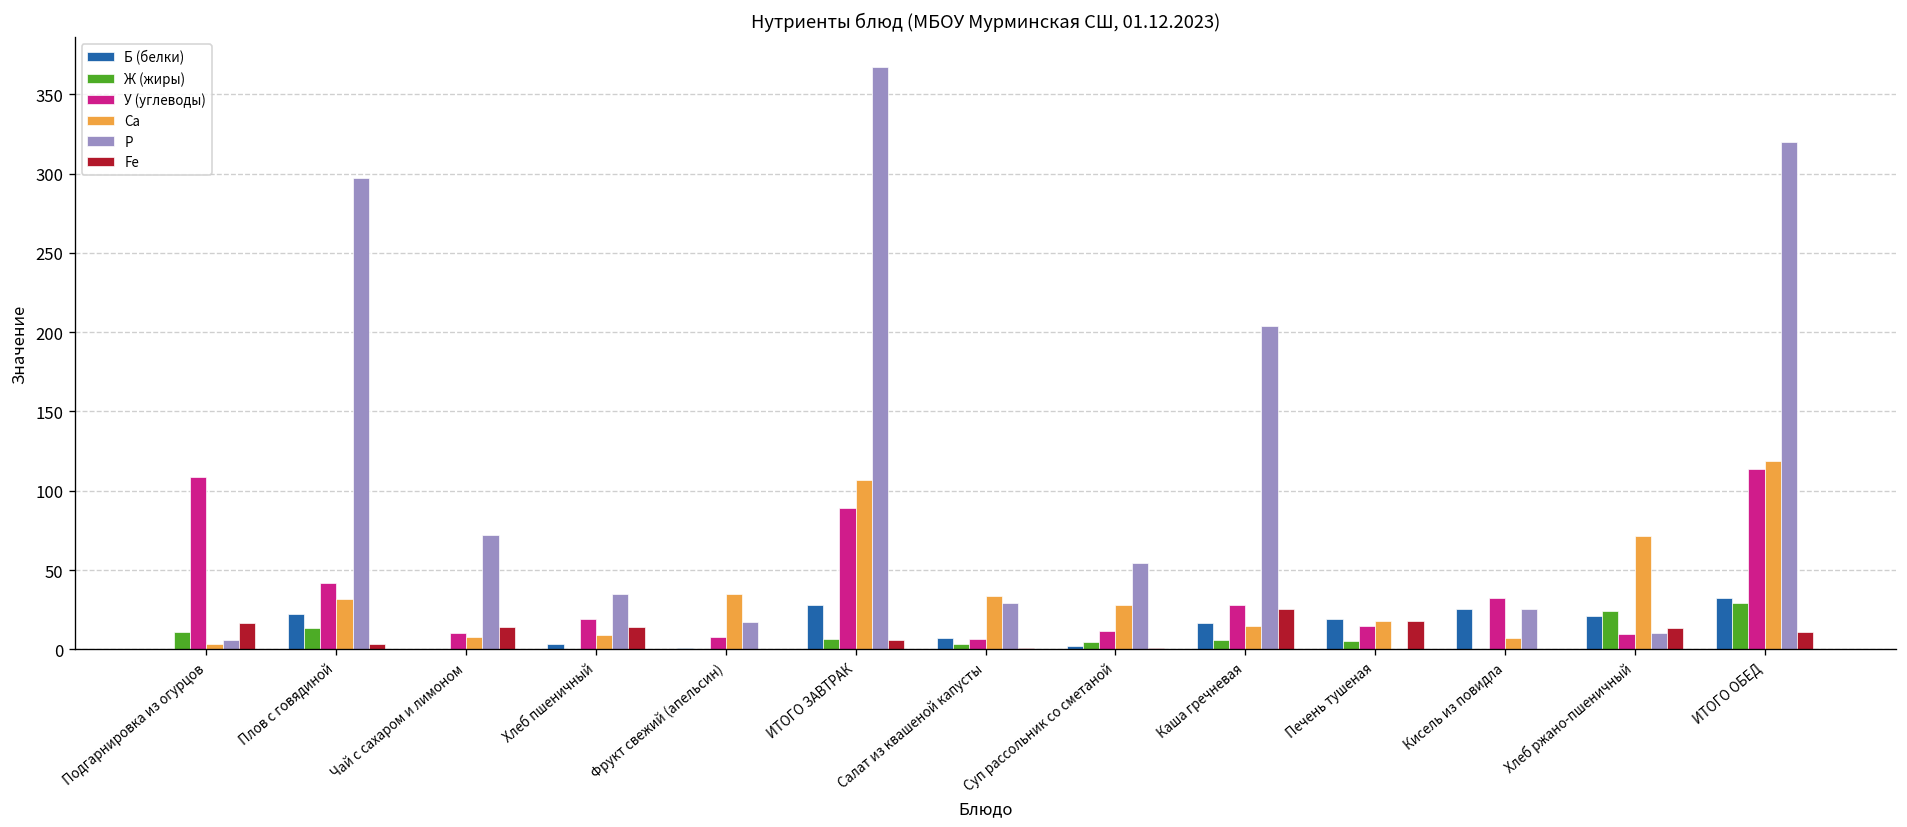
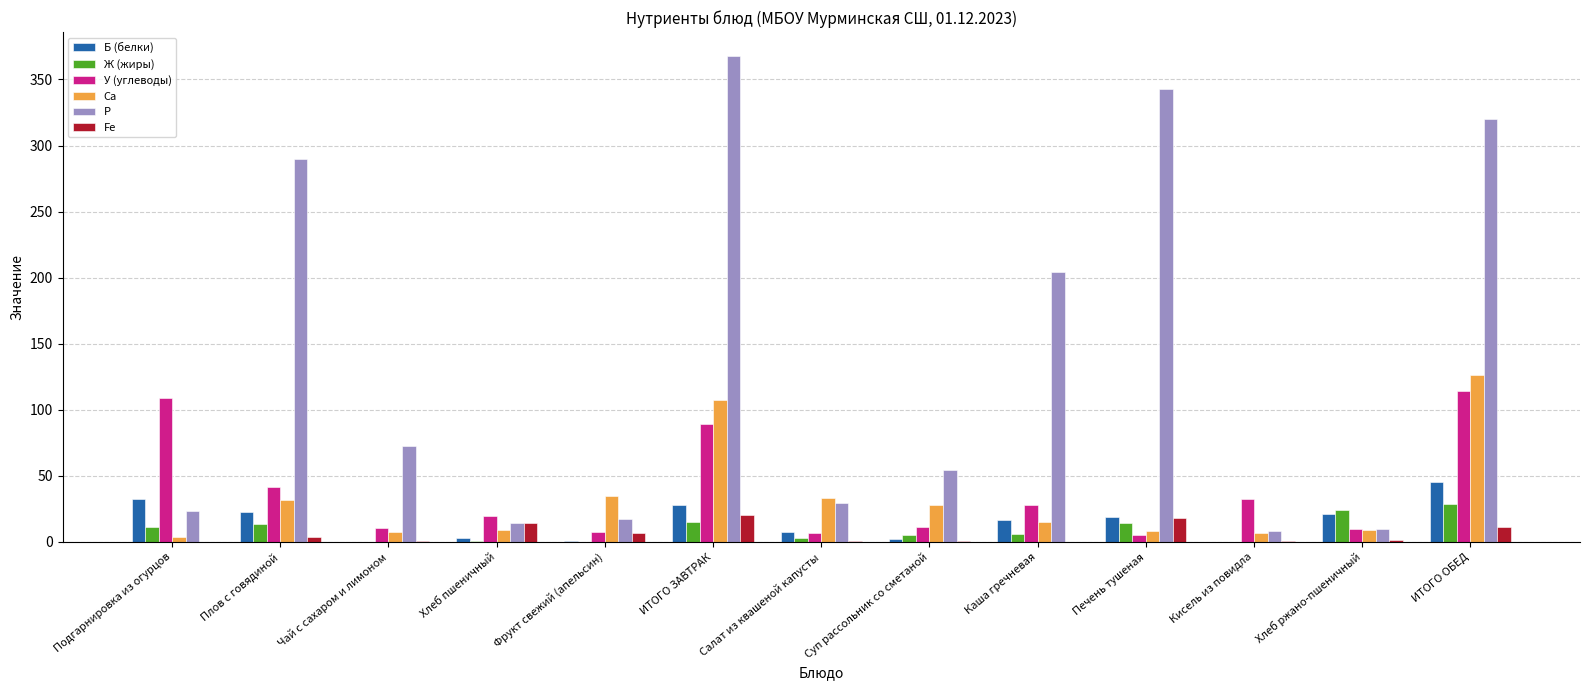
  {
    "Б (белки)": {
-     "Подгарнировка из огурцов": 0,
+     "Подгарнировка из огурцов": 32,
      "Плов с говядиной": 22,
      "Хлеб пшеничный": 3,
      "ИТОГО ЗАВТРАК": 28,
      "Салат из квашеной капусты": 7,
      "Суп рассольник со сметаной": 2,
      "Каша гречневая": 17,
      "Печень тушеная": 19,
-     "Кисель из повидла": 26,
+     "Кисель из повидла": 0,
      "Хлеб ржано-пшеничный": 21,
-     "ИТОГО ОБЕД": 32
+     "ИТОГО ОБЕД": 45
    },
    "Ж (жиры)": {
      "Подгарнировка из огурцов": 11,
      "Плов с говядиной": 13,
-     "ИТОГО ЗАВТРАК": 7,
+     "ИТОГО ЗАВТРАК": 15,
      "Салат из квашеной капусты": 3,
      "Суп рассольник со сметаной": 5,
      "Каша гречневая": 6,
-     "Печень тушеная": 5,
+     "Печень тушеная": 15,
      "Кисель из повидла": 0,
      "Хлеб ржано-пшеничный": 24,
      "ИТОГО ОБЕД": 29
    },
    "У (углеводы)": {
      "Подгарнировка из огурцов": 109,
      "Плов с говядиной": 42,
      "Чай с сахаром и лимоном": 10,
      "Хлеб пшеничный": 19,
      "Фрукт свежий (апельсин)": 8,
      "ИТОГО ЗАВТРАК": 89,
      "Салат из квашеной капусты": 7,
      "Суп рассольник со сметаной": 12,
      "Каша гречневая": 28,
-     "Печень тушеная": 14,
+     "Печень тушеная": 5,
      "Кисель из повидла": 32,
      "Хлеб ржано-пшеничный": 10,
      "ИТОГО ОБЕД": 114
    },
    "Са": {
      "Подгарнировка из огурцов": 3,
      "Плов с говядиной": 32,
      "Чай с сахаром и лимоном": 8,
      "Хлеб пшеничный": 9,
      "Фрукт свежий (апельсин)": 35,
      "ИТОГО ЗАВТРАК": 107,
      "Салат из квашеной капусты": 34,
      "Суп рассольник со сметаной": 28,
      "Каша гречневая": 15,
-     "Печень тушеная": 18,
+     "Печень тушеная": 8,
      "Кисель из повидла": 7,
-     "Хлеб ржано-пшеничный": 72,
-     "ИТОГО ОБЕД": 119
+     "Хлеб ржано-пшеничный": 9,
+     "ИТОГО ОБЕД": 126
    },
    "Р": {
-     "Подгарнировка из огурцов": 6,
-     "Плов с говядиной": 297,
+     "Подгарнировка из огурцов": 23,
+     "Плов с говядиной": 290,
      "Чай с сахаром и лимоном": 72,
-     "Хлеб пшеничный": 35,
+     "Хлеб пшеничный": 14,
      "Фрукт свежий (апельсин)": 17,
      "ИТОГО ЗАВТРАК": 368,
      "Салат из квашеной капусты": 29,
      "Суп рассольник со сметаной": 54,
      "Каша гречневая": 204,
-     "Печень тушеная": 0,
-     "Кисель из повидла": 25,
+     "Печень тушеная": 343,
+     "Кисель из повидла": 8,
      "Хлеб ржано-пшеничный": 10,
      "ИТОГО ОБЕД": 320
    },
    "Fe": {
-     "Подгарнировка из огурцов": 17,
+     "Подгарнировка из огурцов": 0,
      "Плов с говядиной": 4,
-     "Чай с сахаром и лимоном": 14,
+     "Чай с сахаром и лимоном": 1,
      "Хлеб пшеничный": 14,
-     "Фрукт свежий (апельсин)": 0,
-     "ИТОГО ЗАВТРАК": 6,
-     "Каша гречневая": 26,
+     "Фрукт свежий (апельсин)": 7,
+     "ИТОГО ЗАВТРАК": 21,
+     "Каша гречневая": 0,
      "Печень тушеная": 18,
-     "Хлеб ржано-пшеничный": 13,
+     "Хлеб ржано-пшеничный": 1,
      "ИТОГО ОБЕД": 11
    }
  }
